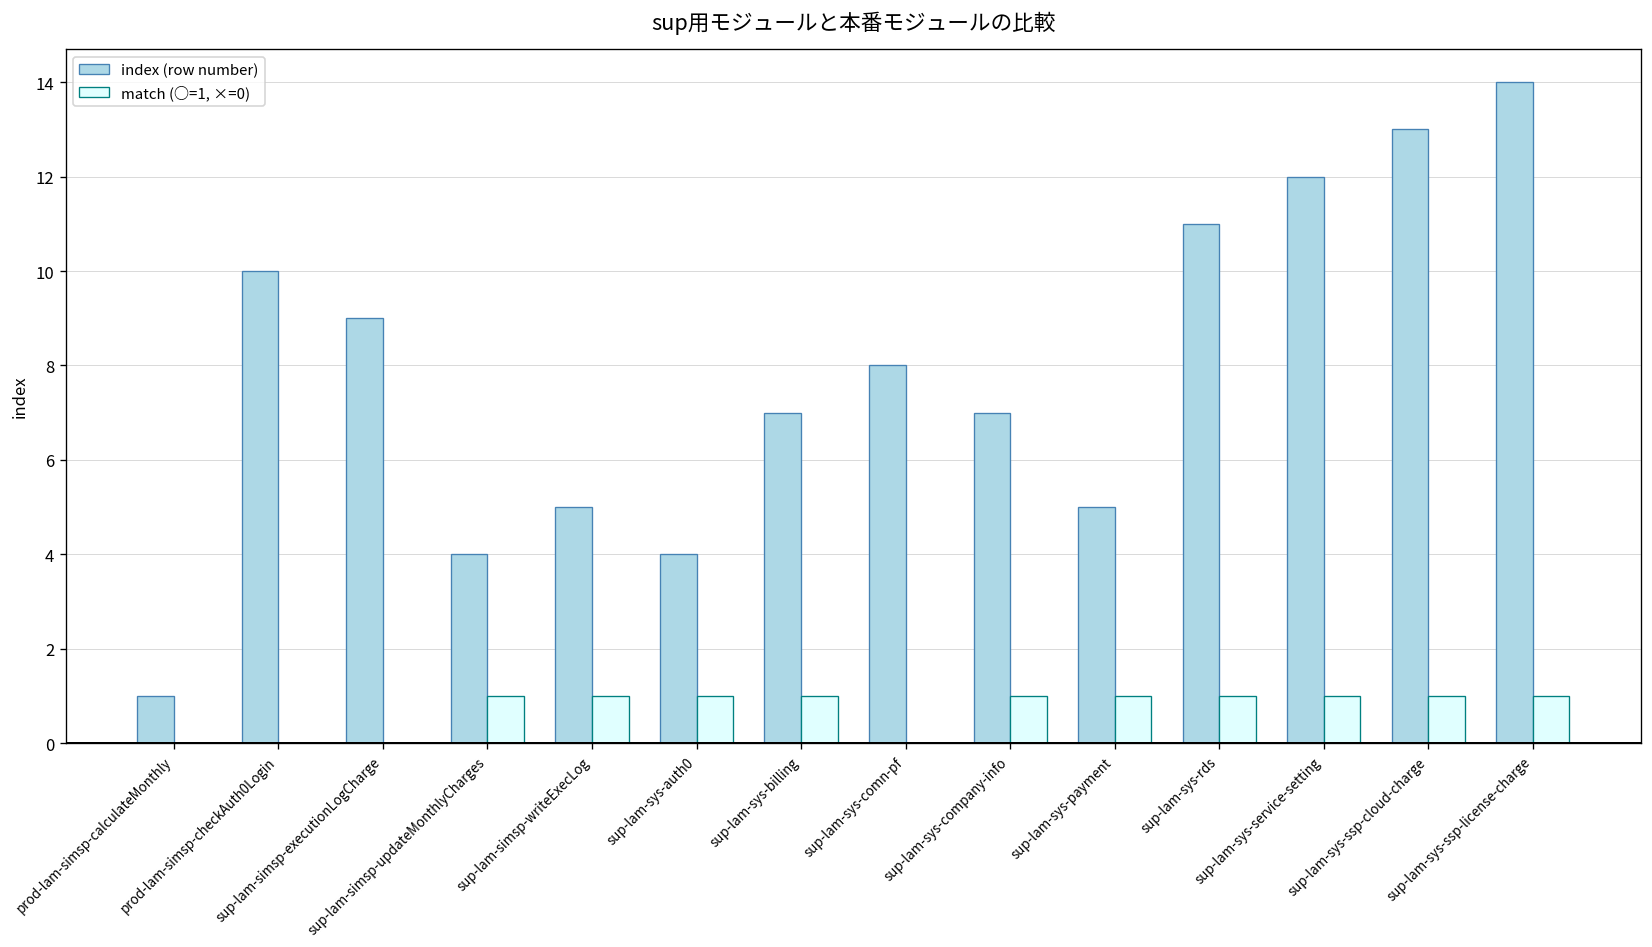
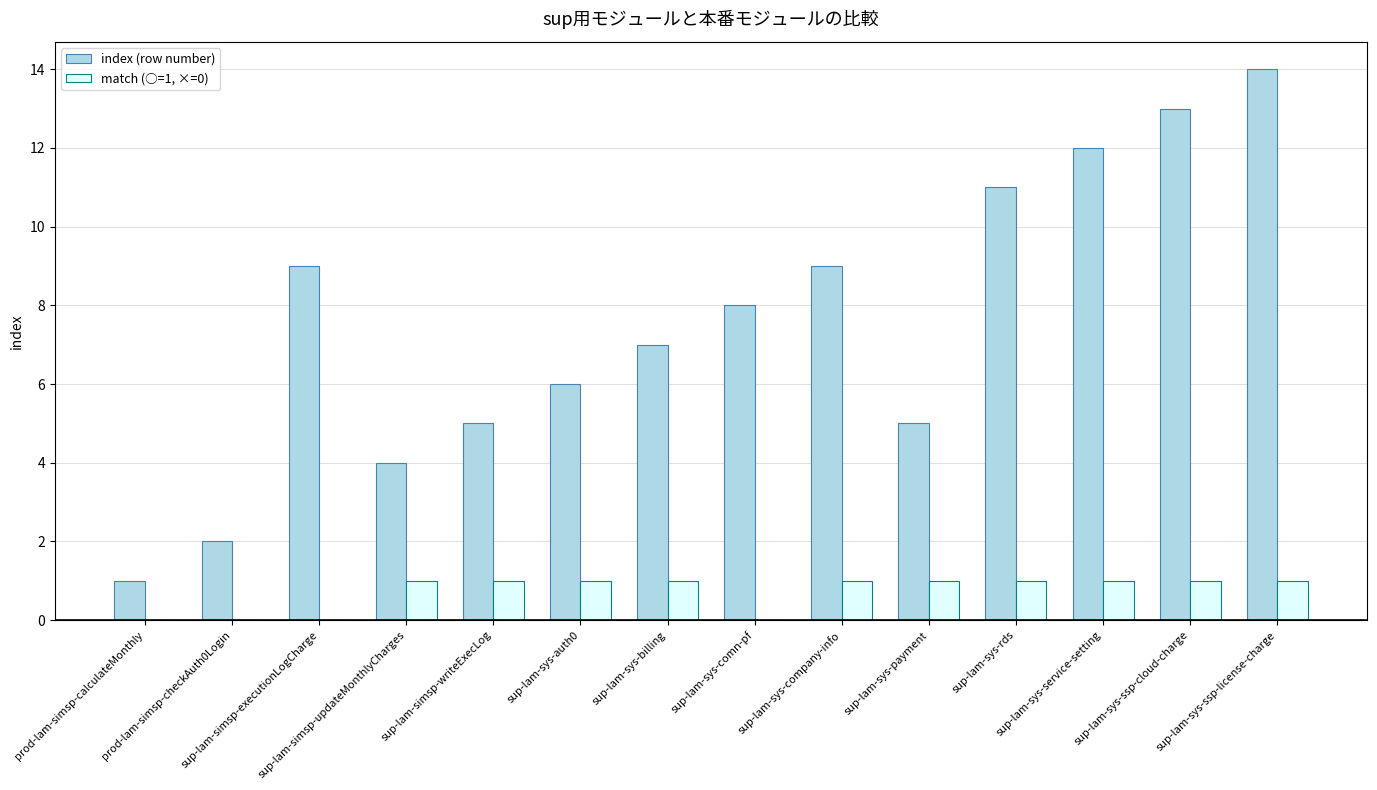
  {
    "index (row number)": {
      "prod-lam-simsp-calculateMonthly": 1,
-     "prod-lam-simsp-checkAuth0Login": 10,
+     "prod-lam-simsp-checkAuth0Login": 2,
      "sup-lam-simsp-executionLogCharge": 9,
      "sup-lam-simsp-updateMonthlyCharges": 4,
      "sup-lam-simsp-writeExecLog": 5,
-     "sup-lam-sys-auth0": 4,
+     "sup-lam-sys-auth0": 6,
      "sup-lam-sys-billing": 7,
      "sup-lam-sys-comn-pf": 8,
-     "sup-lam-sys-company-info": 7,
+     "sup-lam-sys-company-info": 9,
      "sup-lam-sys-payment": 5,
      "sup-lam-sys-rds": 11,
      "sup-lam-sys-service-setting": 12,
      "sup-lam-sys-ssp-cloud-charge": 13,
      "sup-lam-sys-ssp-license-charge": 14
    },
    "match (○=1, ×=0)": {
      "prod-lam-simsp-calculateMonthly": 0,
      "prod-lam-simsp-checkAuth0Login": 0,
      "sup-lam-simsp-executionLogCharge": 0,
      "sup-lam-simsp-updateMonthlyCharges": 1,
      "sup-lam-simsp-writeExecLog": 1,
      "sup-lam-sys-auth0": 1,
      "sup-lam-sys-billing": 1,
      "sup-lam-sys-comn-pf": 0,
      "sup-lam-sys-company-info": 1,
      "sup-lam-sys-payment": 1,
      "sup-lam-sys-rds": 1,
      "sup-lam-sys-service-setting": 1,
      "sup-lam-sys-ssp-cloud-charge": 1,
      "sup-lam-sys-ssp-license-charge": 1
    }
  }
